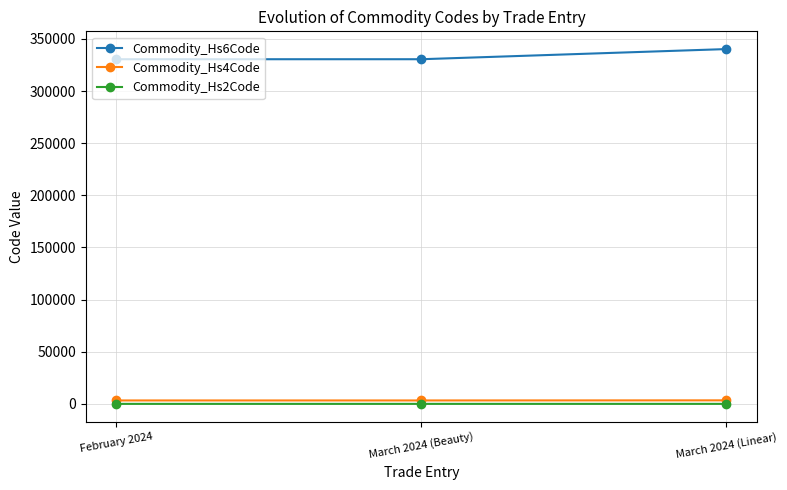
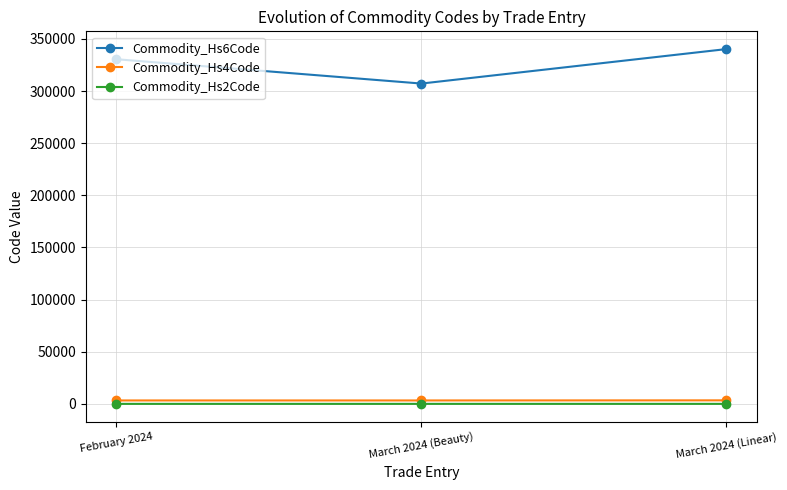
  {
    "Commodity_Hs6Code": {
-     "March 2024 (Beauty)": 330000,
+     "March 2024 (Beauty)": 307000,
      "March 2024 (Linear)": 340000
    },
    "Commodity_Hs4Code": {
      "February 2024": 3000,
      "March 2024 (Beauty)": 3000,
      "March 2024 (Linear)": 3000
    },
    "Commodity_Hs2Code": {
      "February 2024": 0,
      "March 2024 (Beauty)": 0,
      "March 2024 (Linear)": 0
    }
  }
